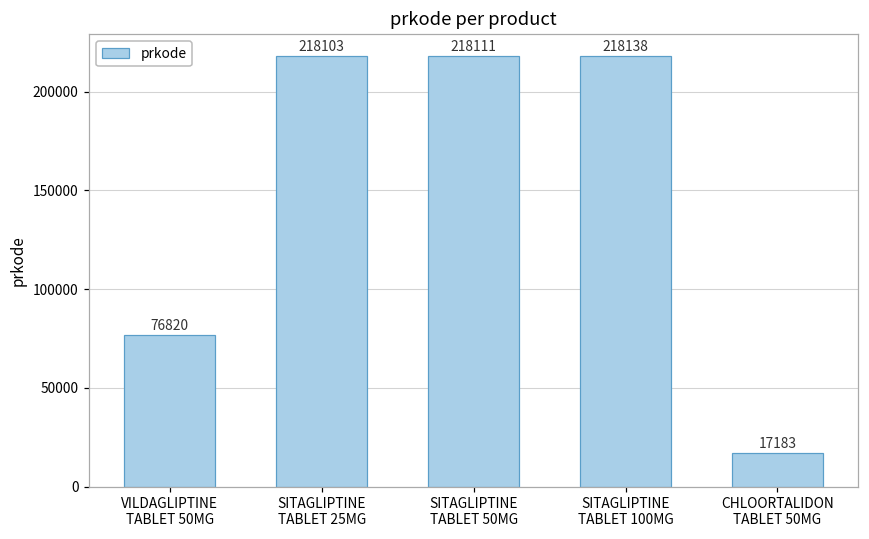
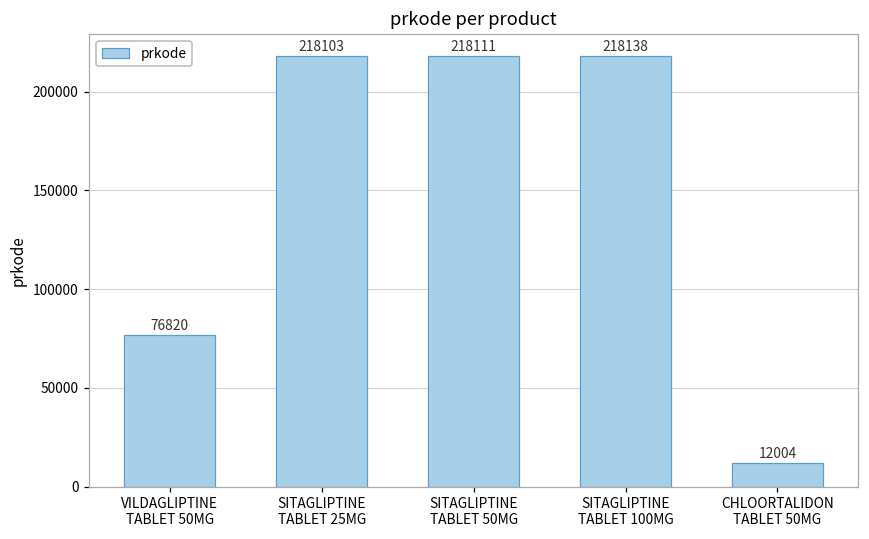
  {
    "VILDAGLIPTINE TABLET 50MG": 76820,
    "SITAGLIPTINE TABLET 25MG": 218103,
    "SITAGLIPTINE TABLET 50MG": 218111,
    "SITAGLIPTINE TABLET 100MG": 218138,
-   "CHLOORTALIDON TABLET 50MG": 17183
+   "CHLOORTALIDON TABLET 50MG": 12004
  }
